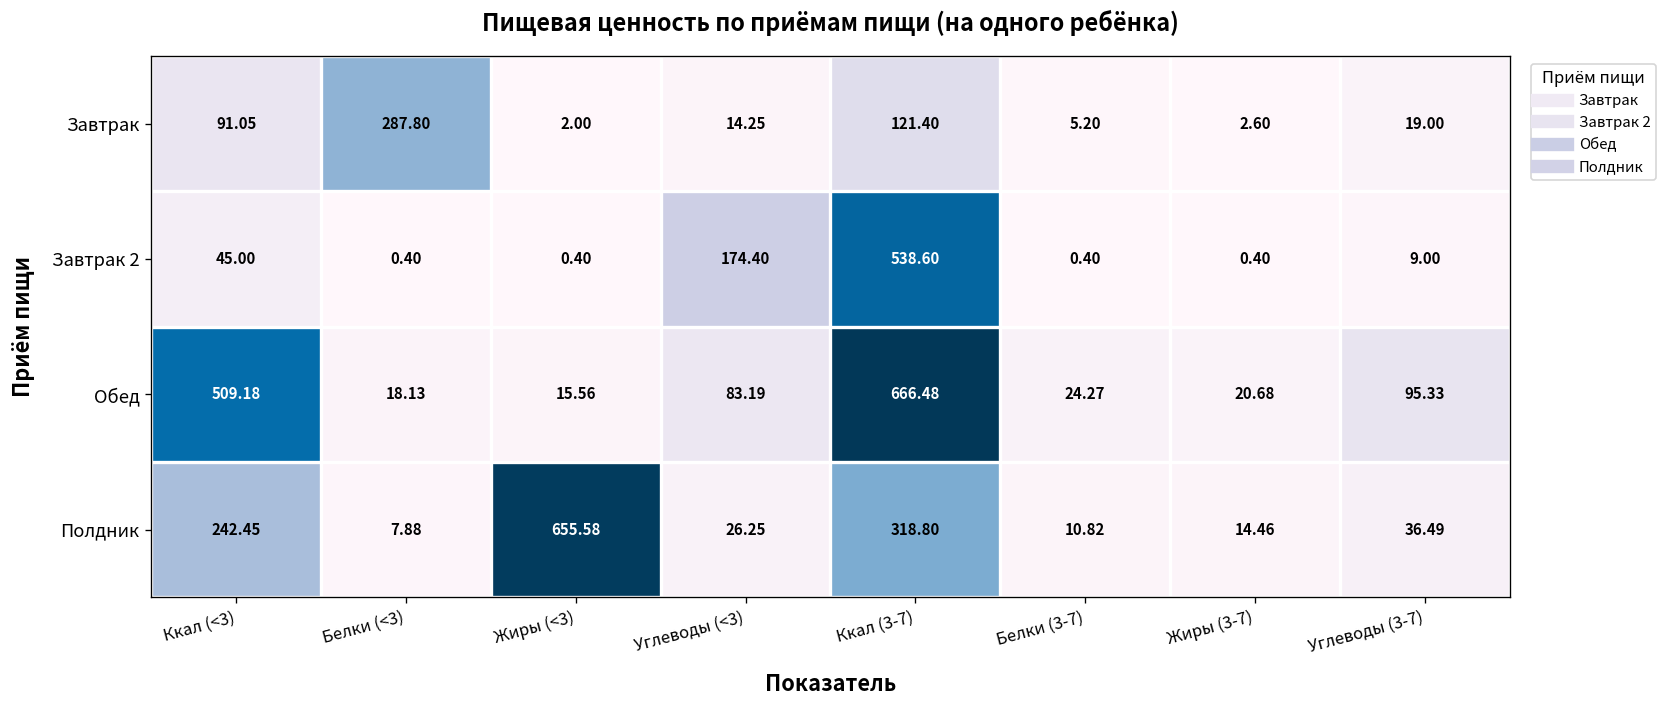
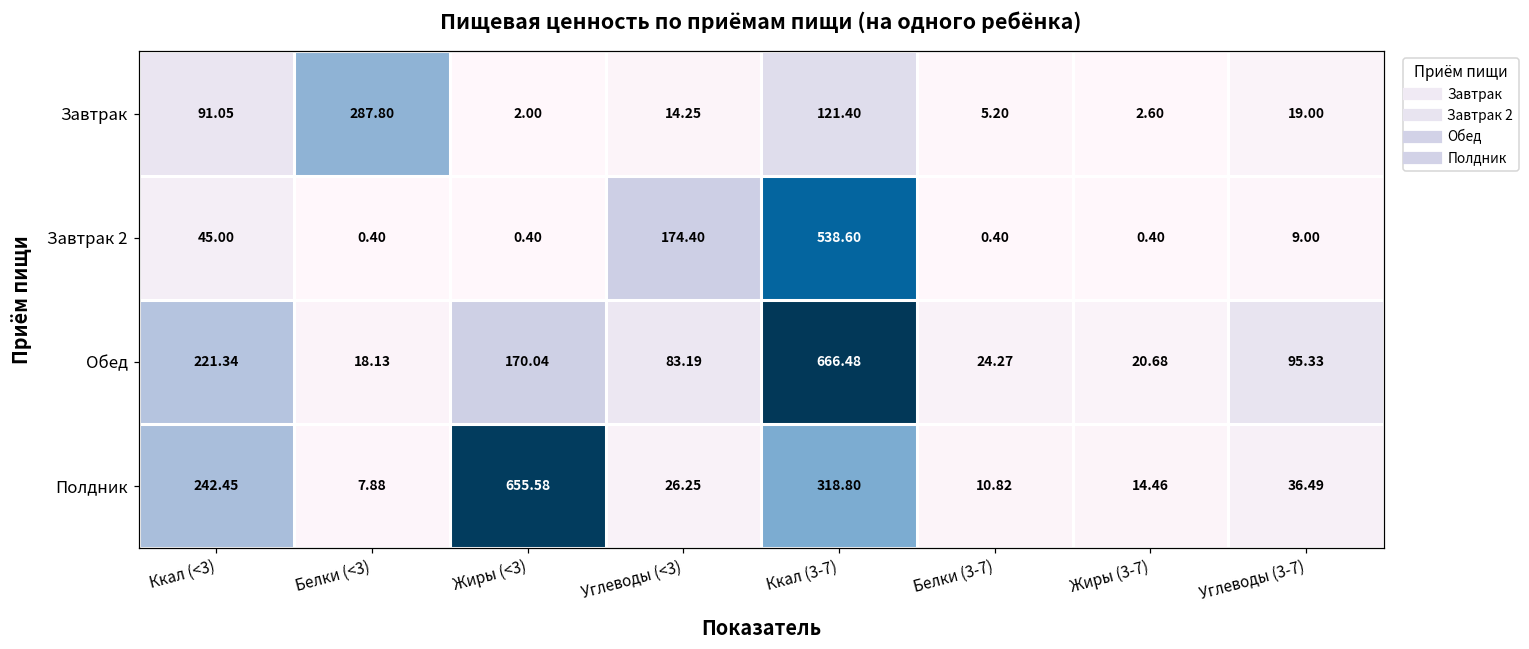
  {
    "Завтрак": {
      "Ккал (<3)": 91.05,
      "Белки (<3)": 287.80,
      "Жиры (<3)": 2.00,
      "Углеводы (<3)": 14.25,
      "Ккал (3-7)": 121.40,
      "Белки (3-7)": 5.20,
      "Жиры (3-7)": 2.60,
      "Углеводы (3-7)": 19.00
    },
    "Завтрак 2": {
      "Ккал (<3)": 45.00,
      "Белки (<3)": 0.40,
      "Жиры (<3)": 0.40,
      "Углеводы (<3)": 174.40,
      "Ккал (3-7)": 538.60,
      "Белки (3-7)": 0.40,
      "Жиры (3-7)": 0.40,
      "Углеводы (3-7)": 9.00
    },
    "Обед": {
-     "Ккал (<3)": 509.18,
+     "Ккал (<3)": 221.34,
      "Белки (<3)": 18.13,
-     "Жиры (<3)": 15.56,
+     "Жиры (<3)": 170.04,
      "Углеводы (<3)": 83.19,
      "Ккал (3-7)": 666.48,
      "Белки (3-7)": 24.27,
      "Жиры (3-7)": 20.68,
      "Углеводы (3-7)": 95.33
    },
    "Полдник": {
      "Ккал (<3)": 242.45,
      "Белки (<3)": 7.88,
      "Жиры (<3)": 655.58,
      "Углеводы (<3)": 26.25,
      "Ккал (3-7)": 318.80,
      "Белки (3-7)": 10.82,
      "Жиры (3-7)": 14.46,
      "Углеводы (3-7)": 36.49
    }
  }
